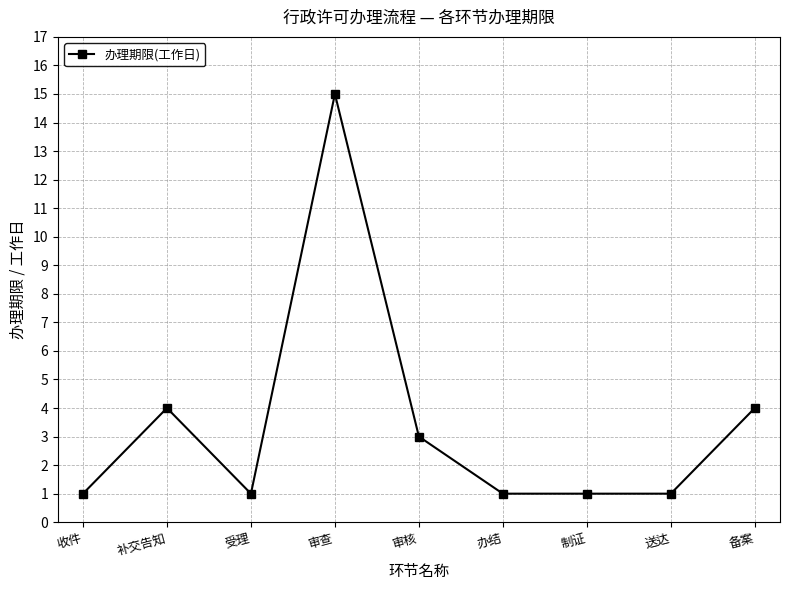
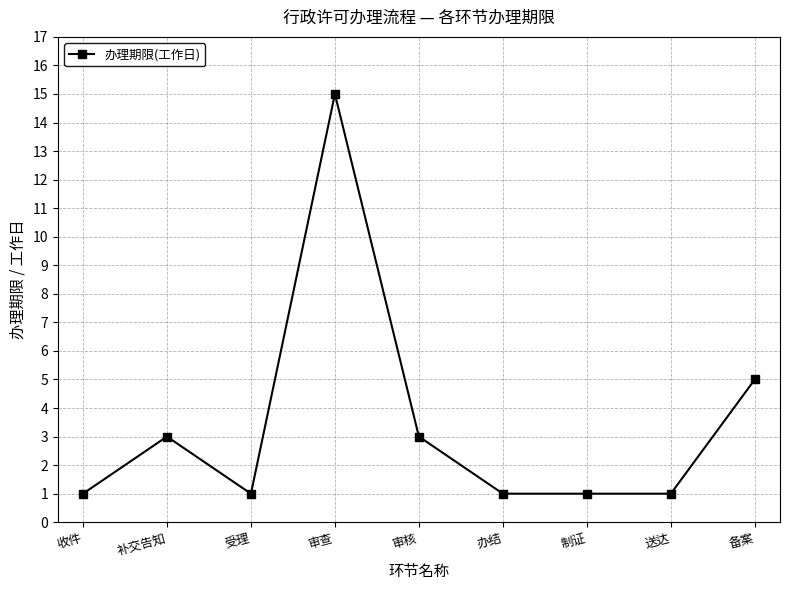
  {
    "收件": 1,
-   "补交告知": 4,
+   "补交告知": 3,
    "受理": 1,
    "审查": 15,
    "审核": 3,
    "办结": 1,
    "制证": 1,
    "送达": 1,
-   "备案": 4
+   "备案": 5
  }
